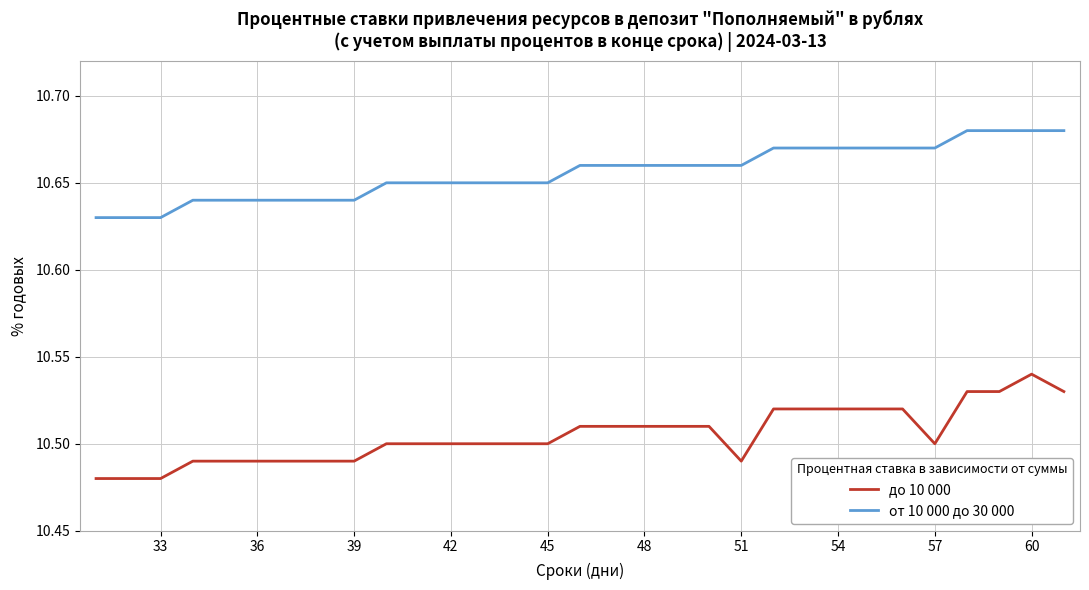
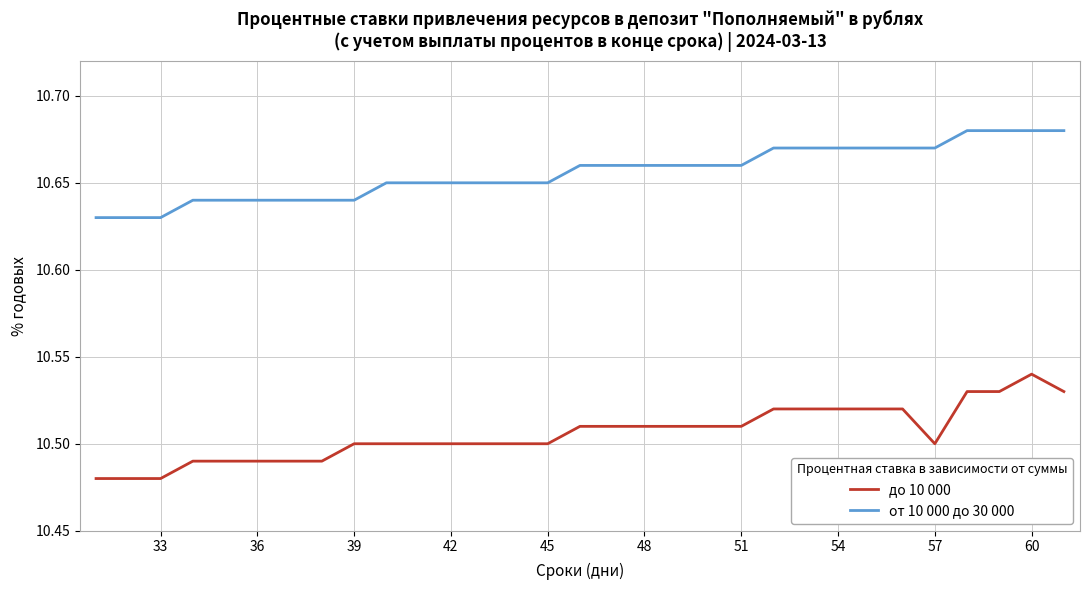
  {
    "до 10 000": {
      "33": 10.48,
      "36": 10.49,
-     "39": 10.49,
+     "39": 10.50,
      "42": 10.50,
      "45": 10.50,
      "48": 10.51,
-     "51": 10.49,
+     "51": 10.51,
      "54": 10.52,
      "57": 10.50,
      "60": 10.54
    },
    "от 10 000 до 30 000": {
      "33": 10.63,
      "36": 10.64,
      "39": 10.64,
      "42": 10.65,
      "45": 10.65,
      "48": 10.66,
      "51": 10.66,
      "54": 10.67,
      "57": 10.67,
      "60": 10.68
    }
  }
